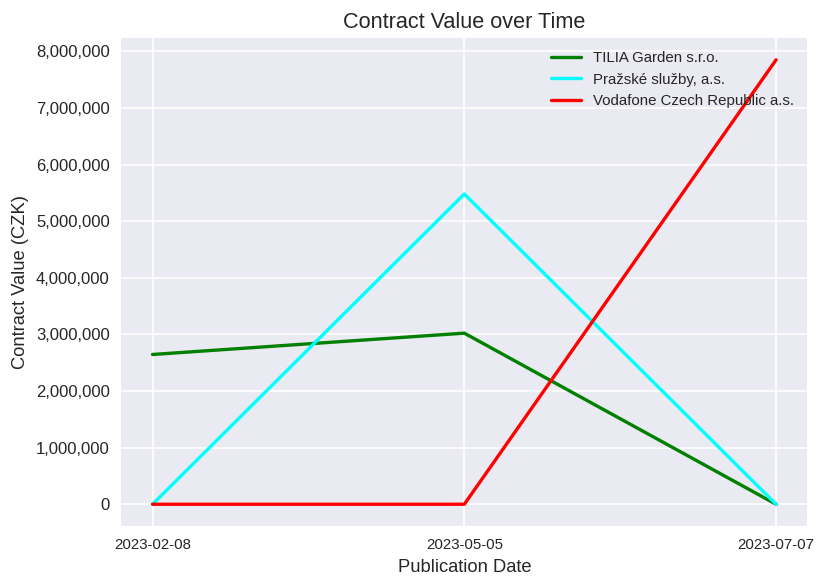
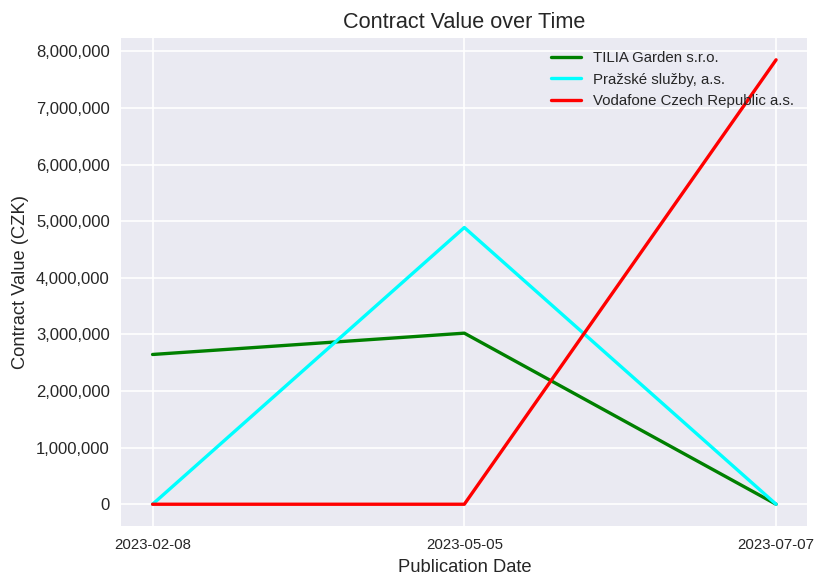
  {
    "TILIA Garden s.r.o.": {
      "2023-02-08": "2,600,000",
      "2023-05-05": "3,000,000"
    },
    "Pražské služby, a.s.": {
-     "2023-05-05": "5,500,000"
+     "2023-05-05": "4,900,000"
    },
    "Vodafone Czech Republic a.s.": {
      "2023-05-05": "0",
      "2023-07-07": "7,800,000"
    }
  }
